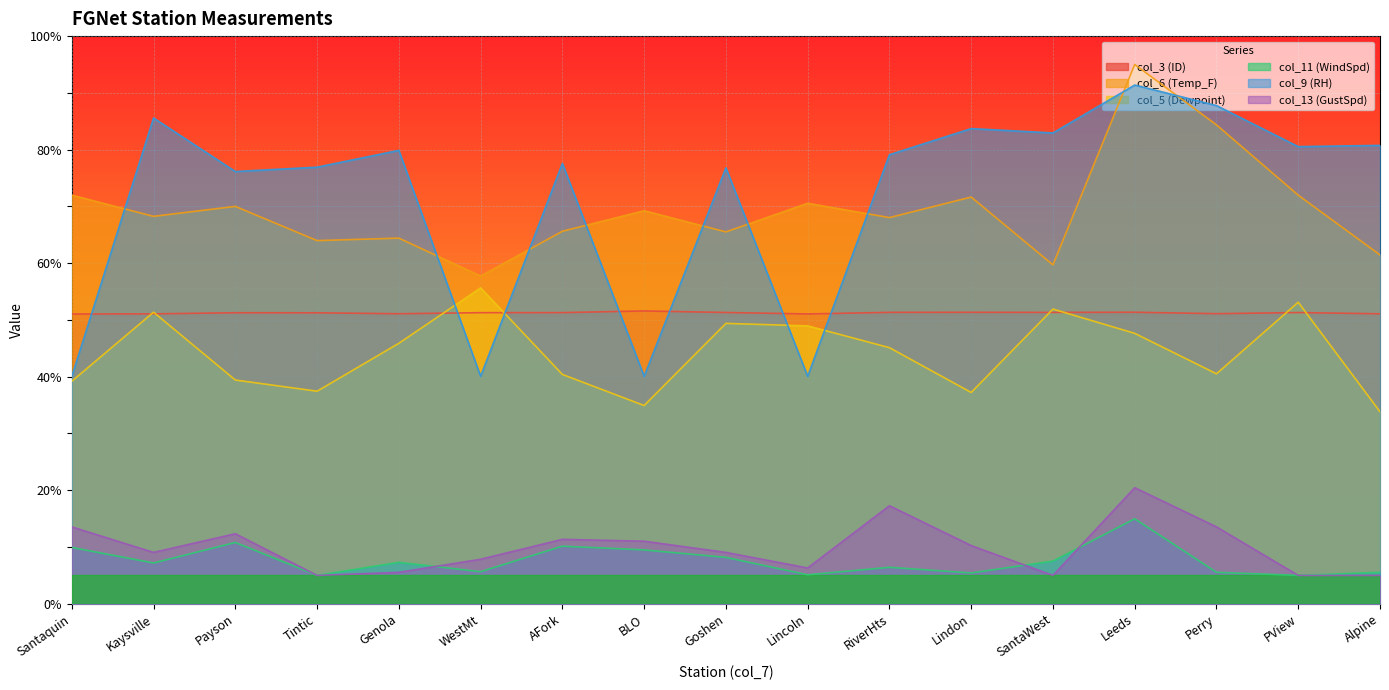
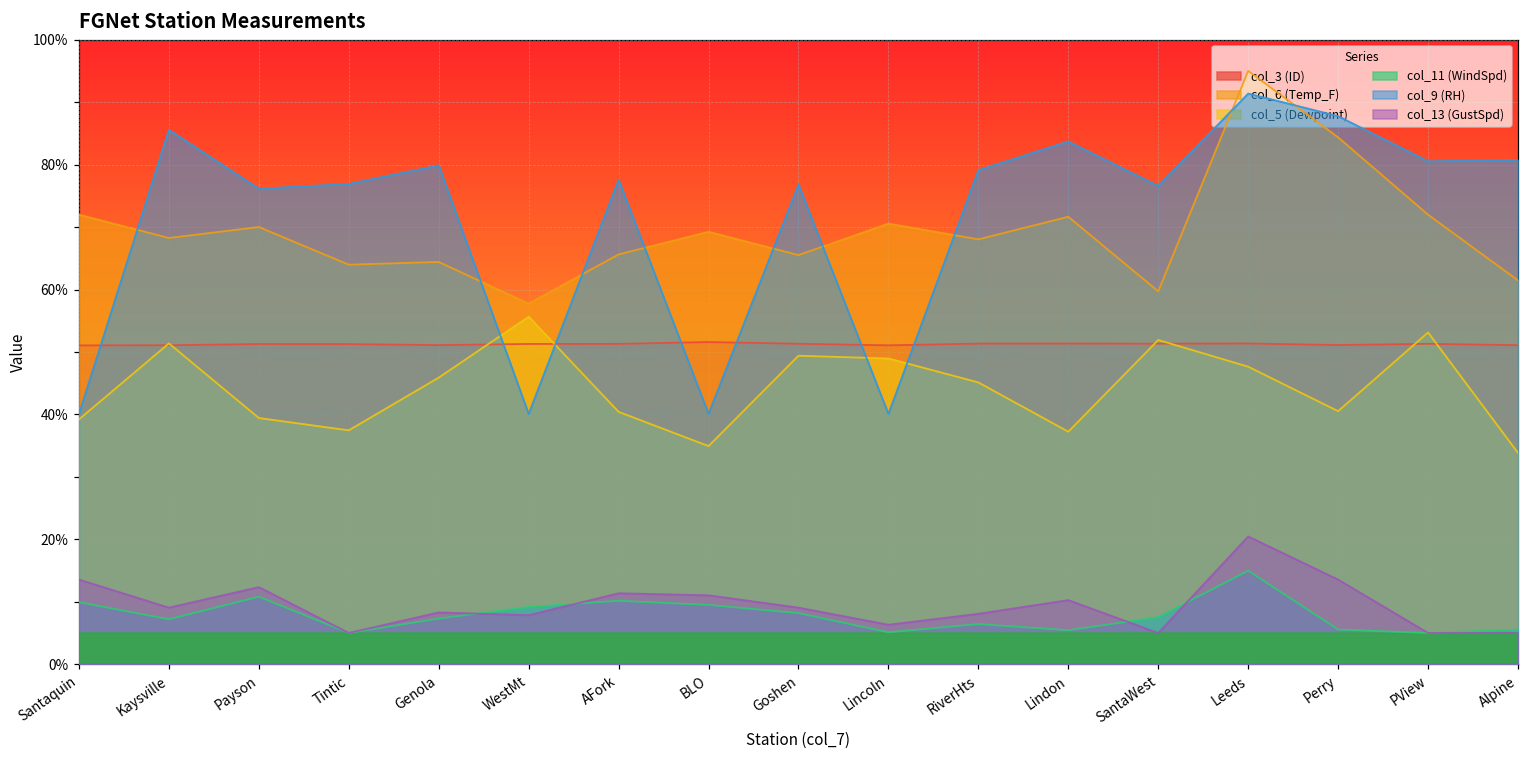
  {
    "col_3 (ID)": {
      "Santaquin": "51%",
      "Payson": "51%",
      "Tintic": "51%",
      "Genola": "51%",
      "WestMt": "51%",
      "AFork": "51%",
      "BLO": "52%",
      "Goshen": "51%",
      "Lincoln": "51%",
      "RiverHts": "51%",
      "Lindon": "51%",
      "SantaWest": "51%",
      "Leeds": "51%",
      "Perry": "51%",
      "PView": "51%",
      "Alpine": "51%"
    },
    "col_11 (WindSpd)": {
      "Santaquin": "10%",
      "Kaysville": "7%",
      "Payson": "11%",
      "Genola": "7%",
-     "WestMt": "6%",
+     "WestMt": "9%",
      "AFork": "10%",
      "BLO": "9%",
      "Goshen": "8%",
      "Lincoln": "5%",
      "RiverHts": "6%",
      "Lindon": "5%",
      "SantaWest": "8%",
      "Leeds": "15%",
      "Perry": "6%",
      "Alpine": "6%"
    },
    "col_9 (RH)": {
      "Santaquin": "40%",
      "Kaysville": "86%",
      "Payson": "76%",
      "Tintic": "77%",
      "Genola": "80%",
      "WestMt": "40%",
      "AFork": "78%",
      "BLO": "40%",
      "Goshen": "77%",
      "Lincoln": "40%",
      "RiverHts": "79%",
      "Lindon": "84%",
-     "SantaWest": "83%",
+     "SantaWest": "77%",
      "PView": "81%",
      "Alpine": "81%"
    },
    "col_13 (GustSpd)": {
      "Santaquin": "14%",
      "Kaysville": "9%",
      "Payson": "12%",
-     "Genola": "6%",
+     "Genola": "8%",
      "WestMt": "8%",
      "AFork": "11%",
      "BLO": "11%",
      "Goshen": "9%",
      "Lincoln": "6%",
-     "RiverHts": "17%",
+     "RiverHts": "8%",
      "Lindon": "10%",
      "Leeds": "20%",
      "Perry": "14%"
    }
  }
